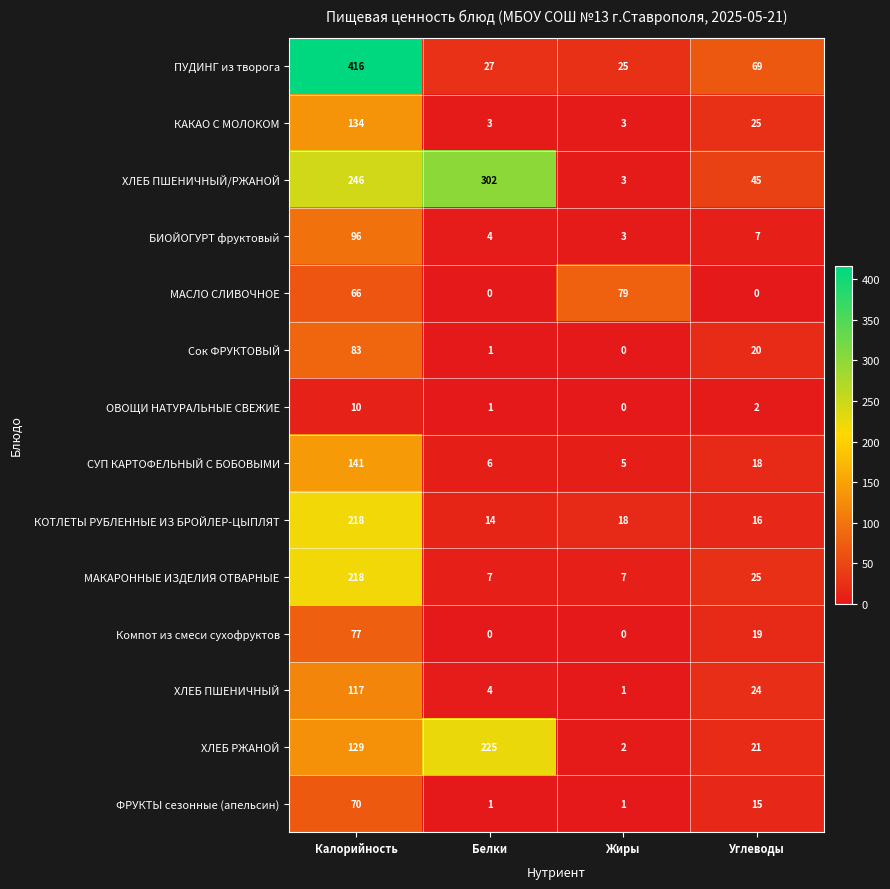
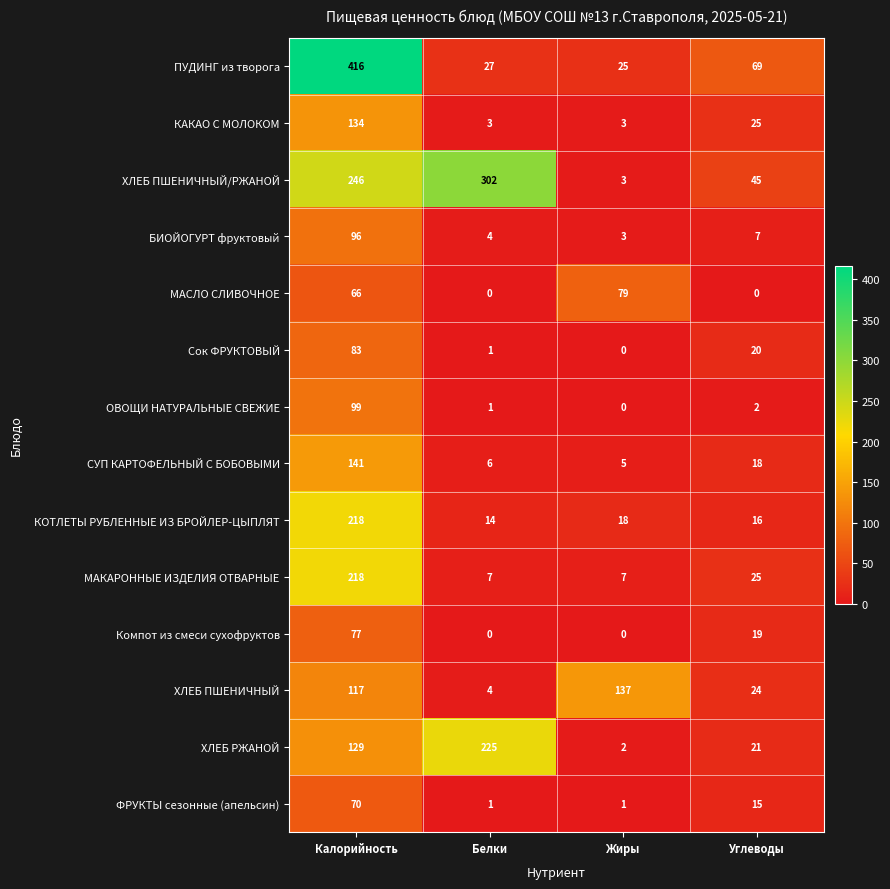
  {
    "ПУДИНГ из творога": {
      "Калорийность": 416,
      "Белки": 27,
      "Жиры": 25,
      "Углеводы": 69
    },
    "КАКАО С МОЛОКОМ": {
      "Калорийность": 134,
      "Белки": 3,
      "Жиры": 3,
      "Углеводы": 25
    },
    "ХЛЕБ ПШЕНИЧНЫЙ/РЖАНОЙ": {
      "Калорийность": 246,
      "Белки": 302,
      "Жиры": 3,
      "Углеводы": 45
    },
    "БИОЙОГУРТ фруктовый": {
      "Калорийность": 96,
      "Белки": 4,
      "Жиры": 3,
      "Углеводы": 7
    },
    "МАСЛО СЛИВОЧНОЕ": {
      "Калорийность": 66,
      "Белки": 0,
      "Жиры": 79,
      "Углеводы": 0
    },
    "Сок ФРУКТОВЫЙ": {
      "Калорийность": 83,
      "Белки": 1,
      "Жиры": 0,
      "Углеводы": 20
    },
    "ОВОЩИ НАТУРАЛЬНЫЕ СВЕЖИЕ": {
-     "Калорийность": 10,
+     "Калорийность": 99,
      "Белки": 1,
      "Жиры": 0,
      "Углеводы": 2
    },
    "СУП КАРТОФЕЛЬНЫЙ С БОБОВЫМИ": {
      "Калорийность": 141,
      "Белки": 6,
      "Жиры": 5,
      "Углеводы": 18
    },
    "КОТЛЕТЫ РУБЛЕННЫЕ ИЗ БРОЙЛЕР-ЦЫПЛЯТ": {
      "Калорийность": 218,
      "Белки": 14,
      "Жиры": 18,
      "Углеводы": 16
    },
    "МАКАРОННЫЕ ИЗДЕЛИЯ ОТВАРНЫЕ": {
      "Калорийность": 218,
      "Белки": 7,
      "Жиры": 7,
      "Углеводы": 25
    },
    "Компот из смеси сухофруктов": {
      "Калорийность": 77,
      "Белки": 0,
      "Жиры": 0,
      "Углеводы": 19
    },
    "ХЛЕБ ПШЕНИЧНЫЙ": {
      "Калорийность": 117,
      "Белки": 4,
-     "Жиры": 1,
+     "Жиры": 137,
      "Углеводы": 24
    },
    "ХЛЕБ РЖАНОЙ": {
      "Калорийность": 129,
      "Белки": 225,
      "Жиры": 2,
      "Углеводы": 21
    },
    "ФРУКТЫ сезонные (апельсин)": {
      "Калорийность": 70,
      "Белки": 1,
      "Жиры": 1,
      "Углеводы": 15
    }
  }
